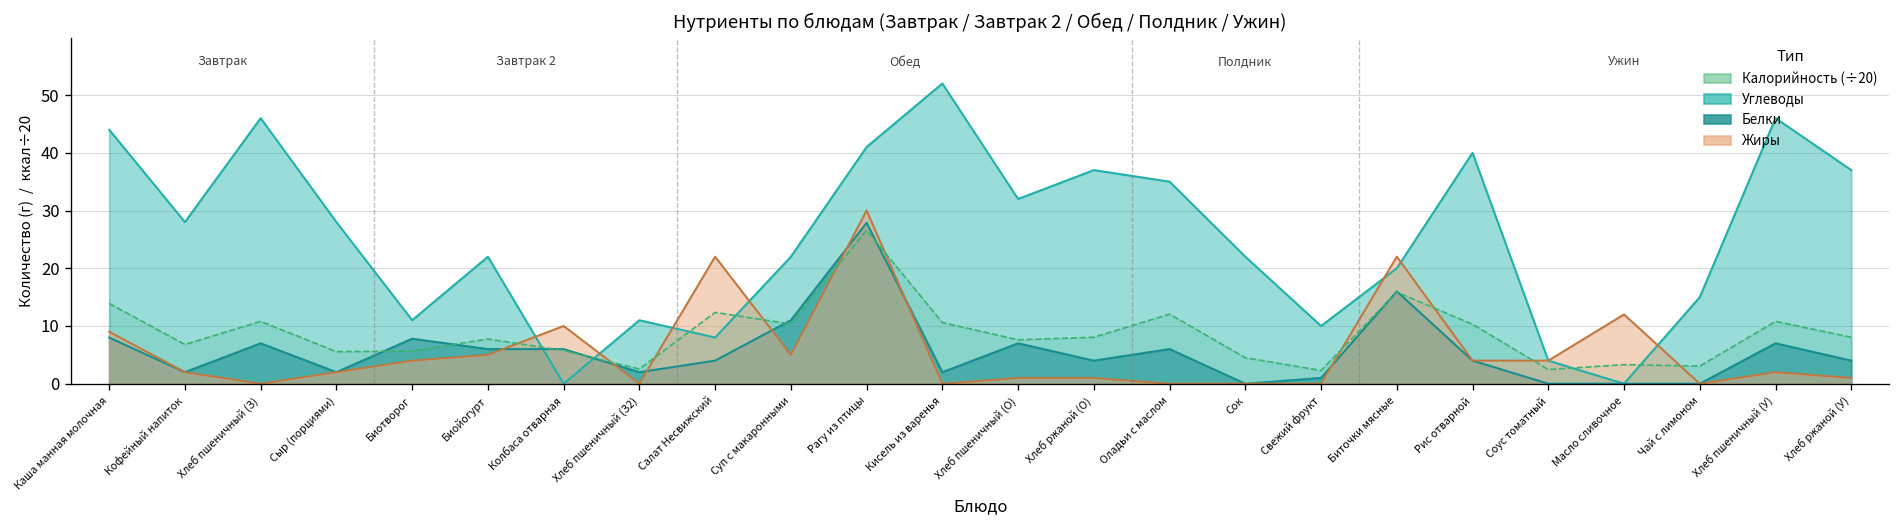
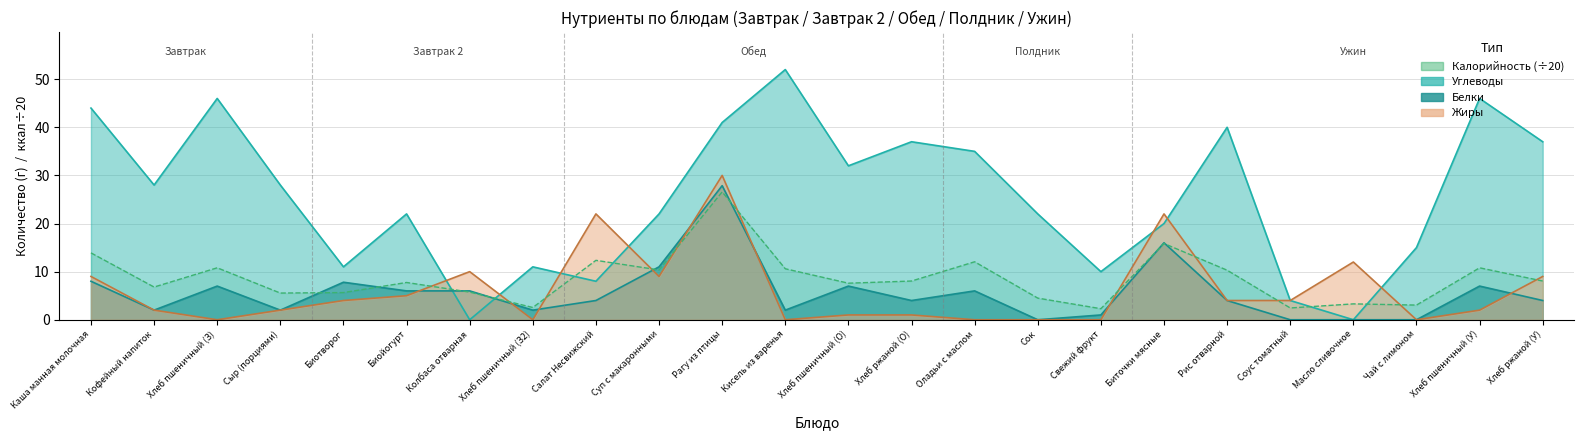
  {
    "Жиры": {
      "Каша манная молочная": 9,
      "Хлеб пшеничный (З)": 0,
      "Биотворог": 4,
      "Биойогурт": 5,
      "Колбаса отварная": 10,
      "Хлеб пшеничный (З2)": 0,
      "Салат Несвижский": 22,
-     "Суп с макаронными": 5,
+     "Суп с макаронными": 9,
      "Рагу из птицы": 30,
      "Кисель из варенья": 0,
      "Хлеб пшеничный (О)": 1,
      "Хлеб ржаной (О)": 1,
      "Оладьи с маслом": 0,
      "Свежий фрукт": 0,
      "Биточки мясные": 22,
      "Масло сливочное": 12,
      "Хлеб пшеничный (У)": 2,
-     "Хлеб ржаной (У)": 1
+     "Хлеб ржаной (У)": 9
    }
  }
